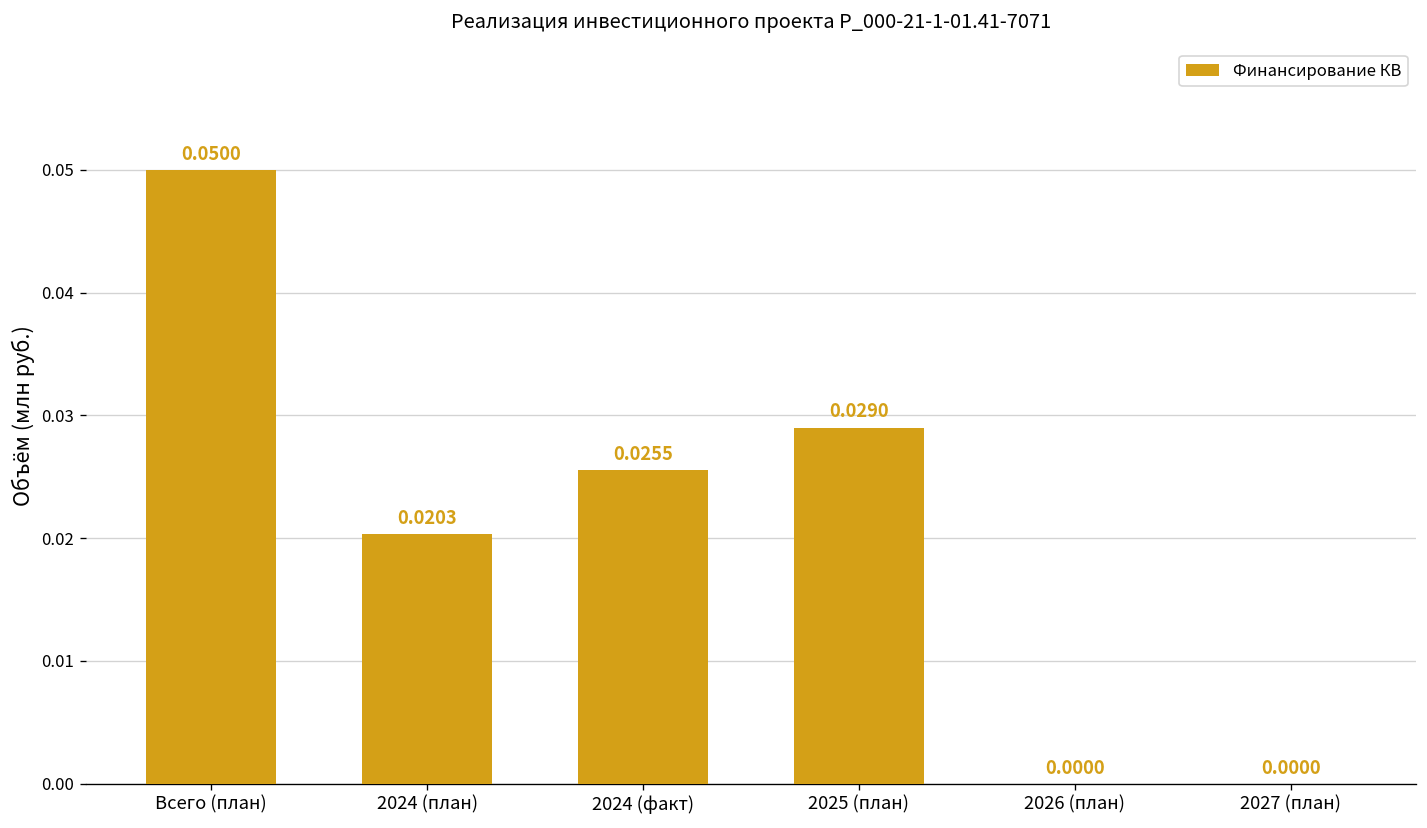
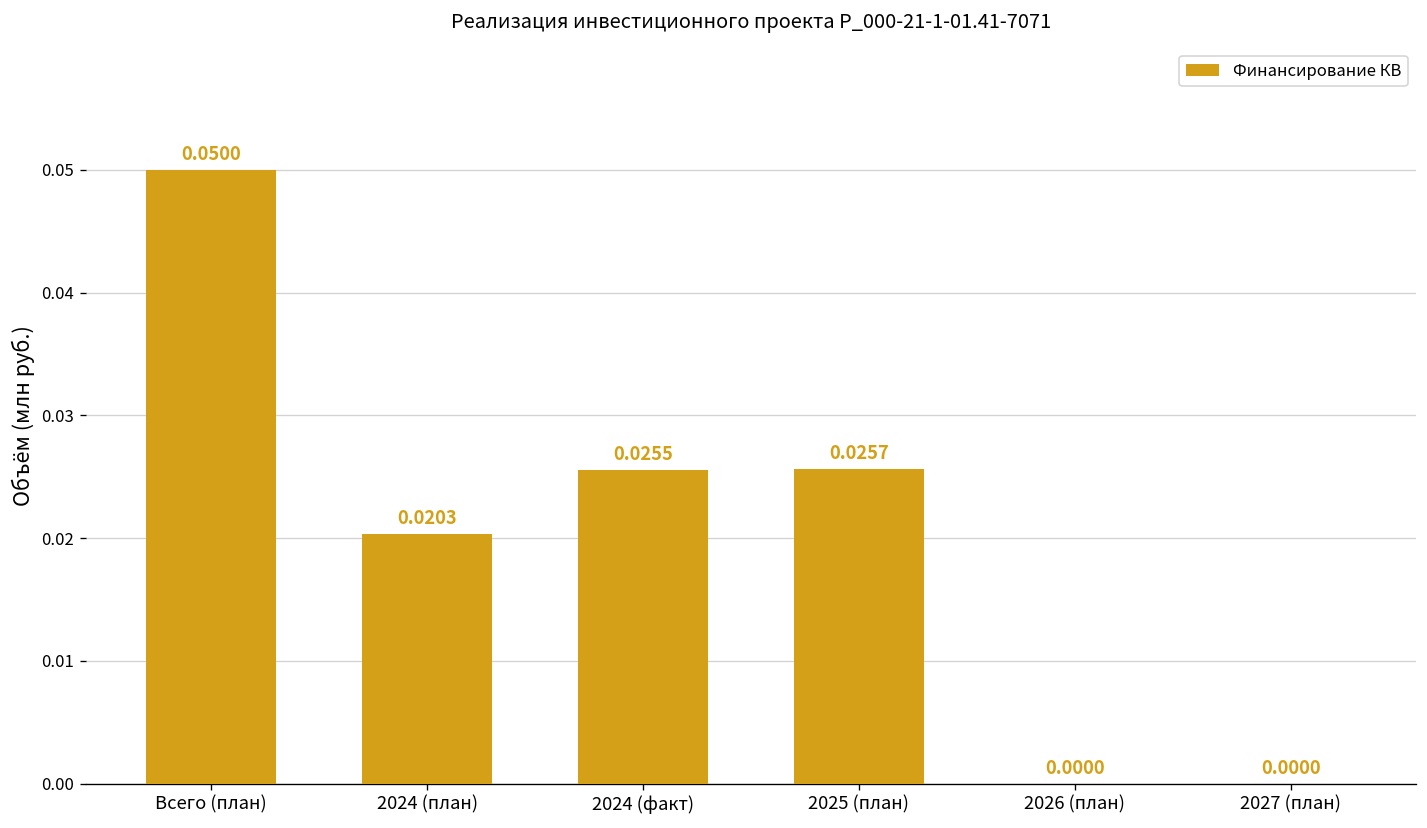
  {
    "Всего (план)": 0.0500,
    "2024 (план)": 0.0203,
    "2024 (факт)": 0.0255,
-   "2025 (план)": 0.0290,
+   "2025 (план)": 0.0257,
    "2026 (план)": 0.0000,
    "2027 (план)": 0.0000
  }
